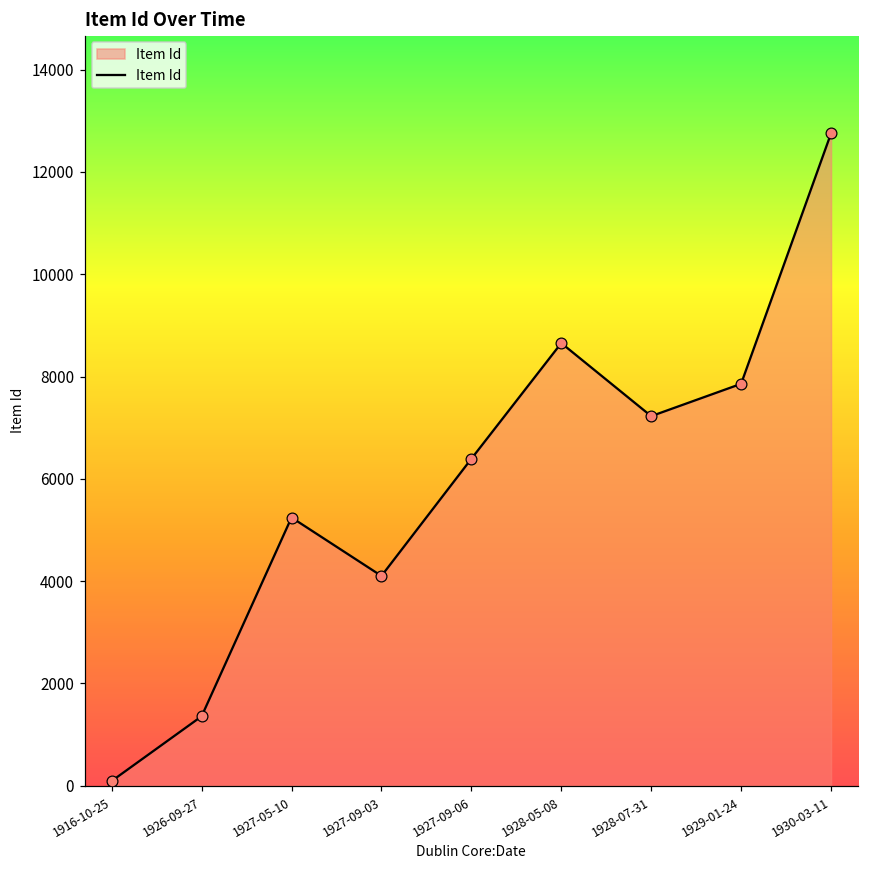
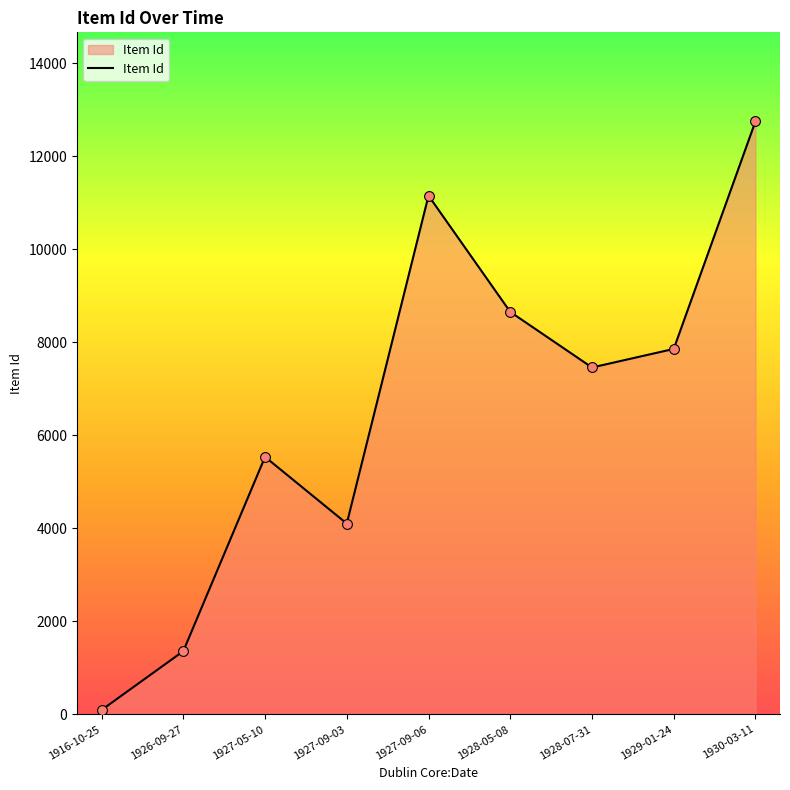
  {
    "1916-10-25": 100,
    "1926-09-27": 1400,
-   "1927-05-10": 5200,
+   "1927-05-10": 5500,
    "1927-09-03": 4100,
-   "1927-09-06": 6400,
+   "1927-09-06": 11200,
    "1928-05-08": 8700,
-   "1928-07-31": 7200,
+   "1928-07-31": 7500,
    "1929-01-24": 7900,
    "1930-03-11": 12800
  }
